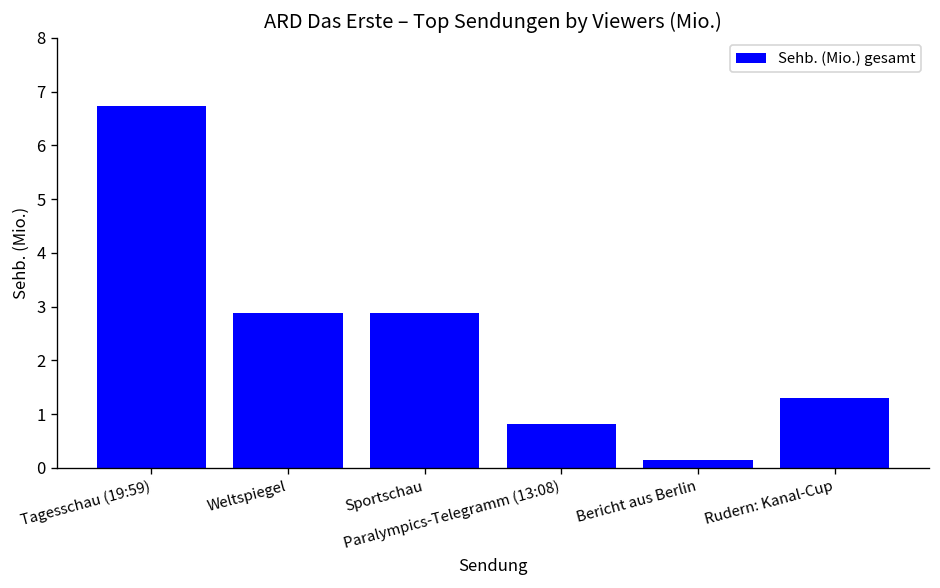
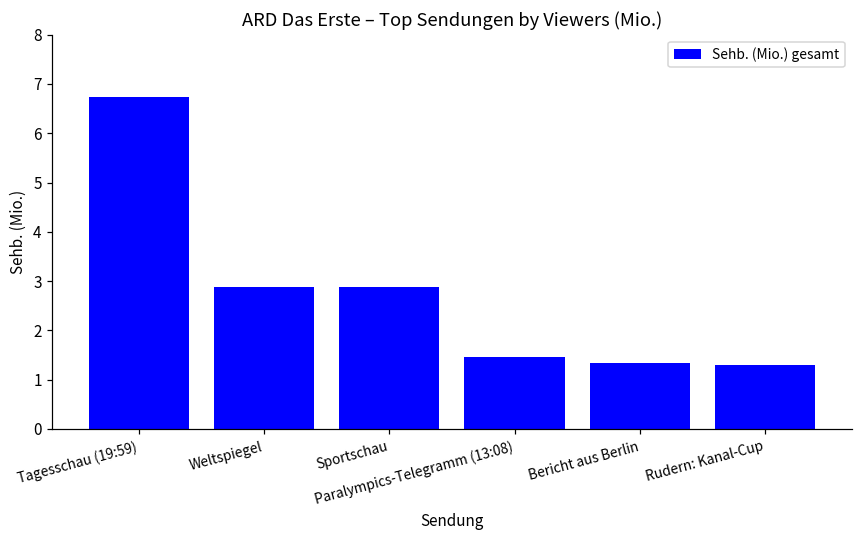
  {
    "Tagesschau (19:59)": 6.7,
    "Weltspiegel": 2.9,
    "Sportschau": 2.9,
-   "Paralympics-Telegramm (13:08)": 0.8,
-   "Bericht aus Berlin": 0.1,
+   "Paralympics-Telegramm (13:08)": 1.5,
+   "Bericht aus Berlin": 1.3,
    "Rudern: Kanal-Cup": 1.3
  }
